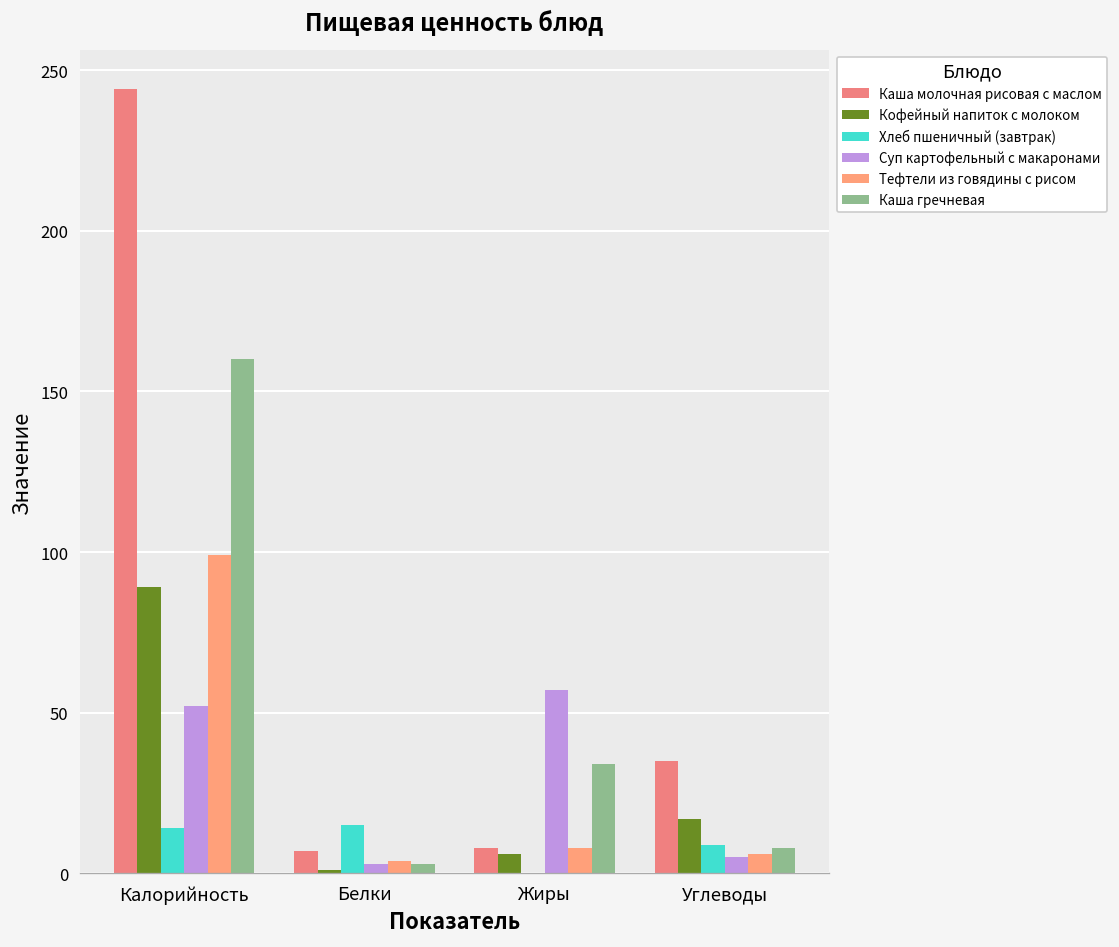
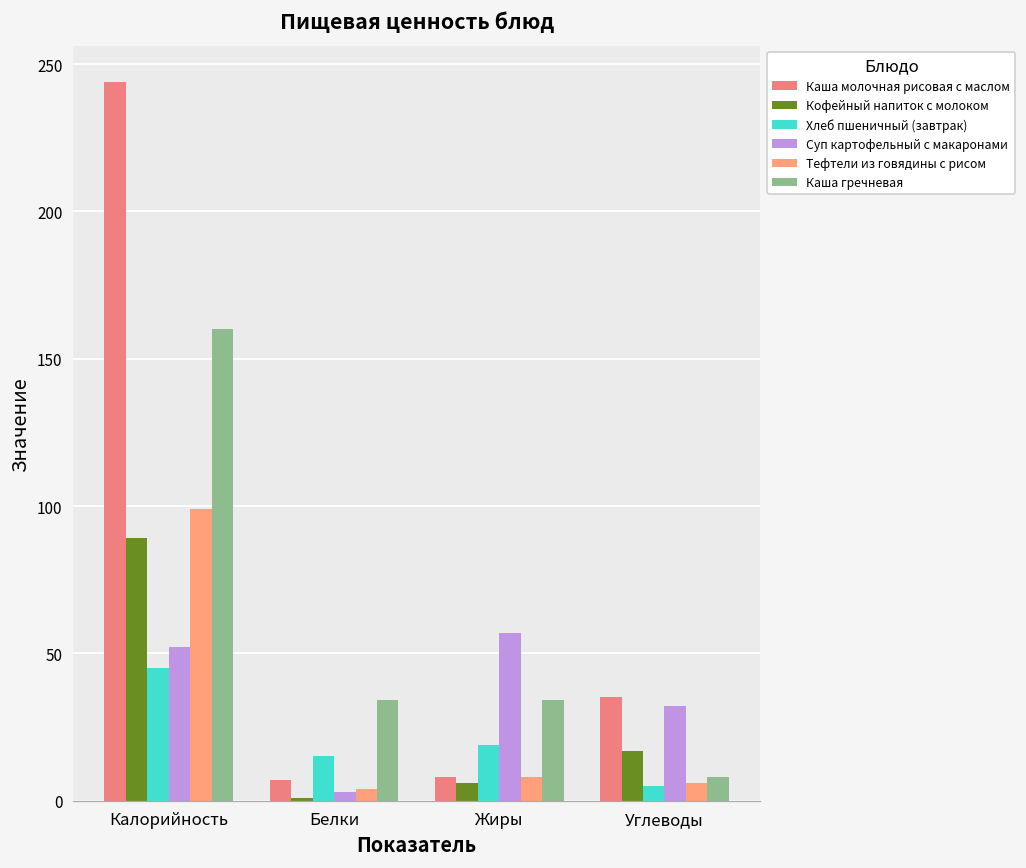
  {
    "Кофейный напиток с молоком": {
      "Калорийность": 89,
      "Белки": 1,
      "Жиры": 6,
      "Углеводы": 17
    },
    "Хлеб пшеничный (завтрак)": {
-     "Калорийность": 14,
+     "Калорийность": 45,
      "Белки": 15,
-     "Жиры": 0,
-     "Углеводы": 9
+     "Жиры": 19,
+     "Углеводы": 5
    },
    "Суп картофельный с макаронами": {
      "Калорийность": 52,
      "Белки": 3,
      "Жиры": 57,
-     "Углеводы": 5
+     "Углеводы": 32
    },
    "Каша гречневая": {
      "Калорийность": 160,
-     "Белки": 3,
+     "Белки": 34,
      "Жиры": 34,
      "Углеводы": 8
    }
  }
